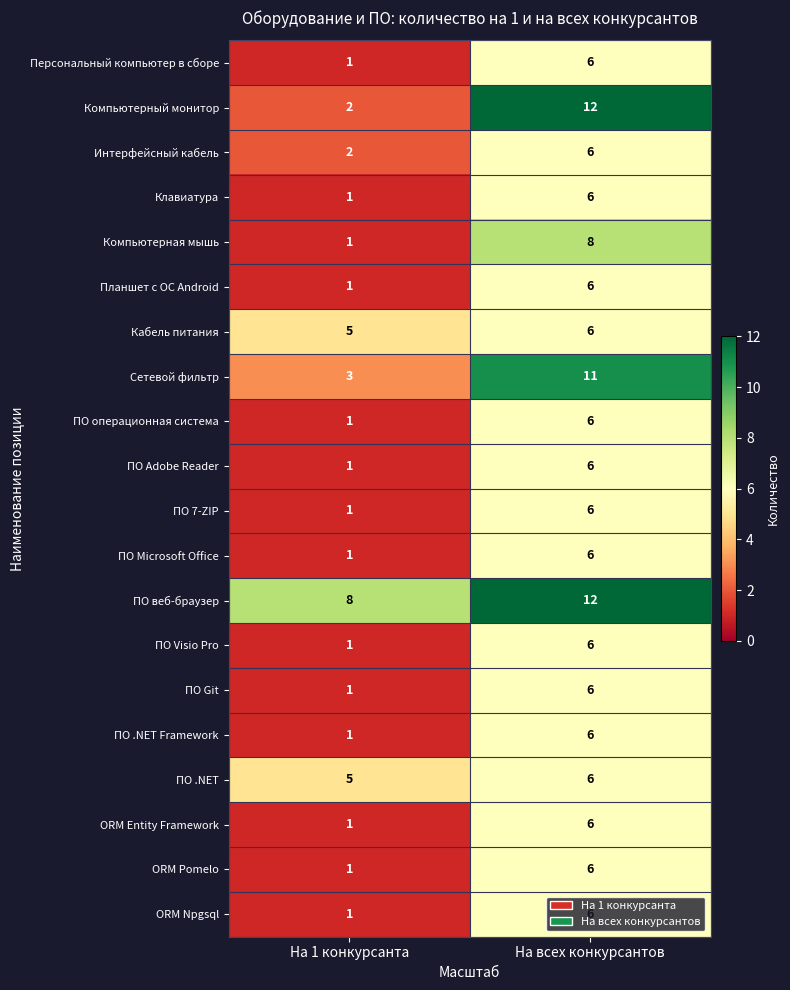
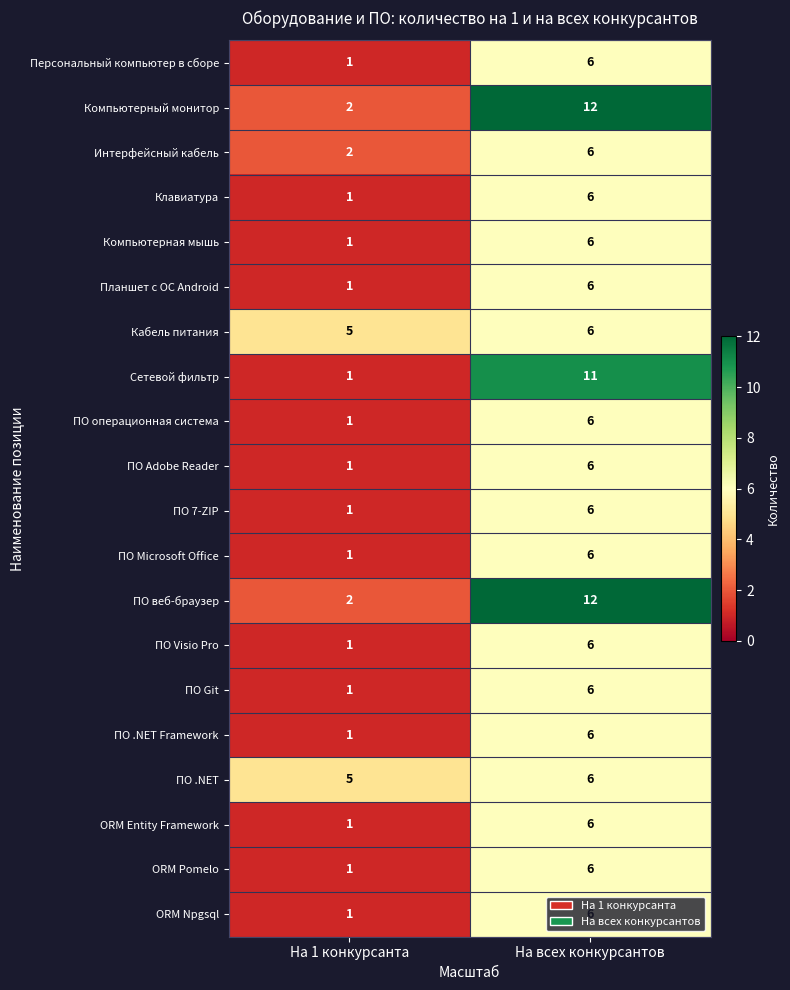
  {
    "Персональный компьютер в сборе": {
      "На 1 конкурсанта": 1,
      "На всех конкурсантов": 6
    },
    "Компьютерный монитор": {
      "На 1 конкурсанта": 2,
      "На всех конкурсантов": 12
    },
    "Интерфейсный кабель": {
      "На 1 конкурсанта": 2,
      "На всех конкурсантов": 6
    },
    "Клавиатура": {
      "На 1 конкурсанта": 1,
      "На всех конкурсантов": 6
    },
    "Компьютерная мышь": {
      "На 1 конкурсанта": 1,
-     "На всех конкурсантов": 8
+     "На всех конкурсантов": 6
    },
    "Планшет с ОС Android": {
      "На 1 конкурсанта": 1,
      "На всех конкурсантов": 6
    },
    "Кабель питания": {
      "На 1 конкурсанта": 5,
      "На всех конкурсантов": 6
    },
    "Сетевой фильтр": {
-     "На 1 конкурсанта": 3,
+     "На 1 конкурсанта": 1,
      "На всех конкурсантов": 11
    },
    "ПО операционная система": {
      "На 1 конкурсанта": 1,
      "На всех конкурсантов": 6
    },
    "ПО Adobe Reader": {
      "На 1 конкурсанта": 1,
      "На всех конкурсантов": 6
    },
    "ПО 7-ZIP": {
      "На 1 конкурсанта": 1,
      "На всех конкурсантов": 6
    },
    "ПО Microsoft Office": {
      "На 1 конкурсанта": 1,
      "На всех конкурсантов": 6
    },
    "ПО веб-браузер": {
-     "На 1 конкурсанта": 8,
+     "На 1 конкурсанта": 2,
      "На всех конкурсантов": 12
    },
    "ПО Visio Pro": {
      "На 1 конкурсанта": 1,
      "На всех конкурсантов": 6
    },
    "ПО Git": {
      "На 1 конкурсанта": 1,
      "На всех конкурсантов": 6
    },
    "ПО .NET Framework": {
      "На 1 конкурсанта": 1,
      "На всех конкурсантов": 6
    },
    "ПО .NET": {
      "На 1 конкурсанта": 5,
      "На всех конкурсантов": 6
    },
    "ORM Entity Framework": {
      "На 1 конкурсанта": 1,
      "На всех конкурсантов": 6
    },
    "ORM Pomelo": {
      "На 1 конкурсанта": 1,
      "На всех конкурсантов": 6
    },
    "ORM Npgsql": {
      "На 1 конкурсанта": 1
    }
  }
